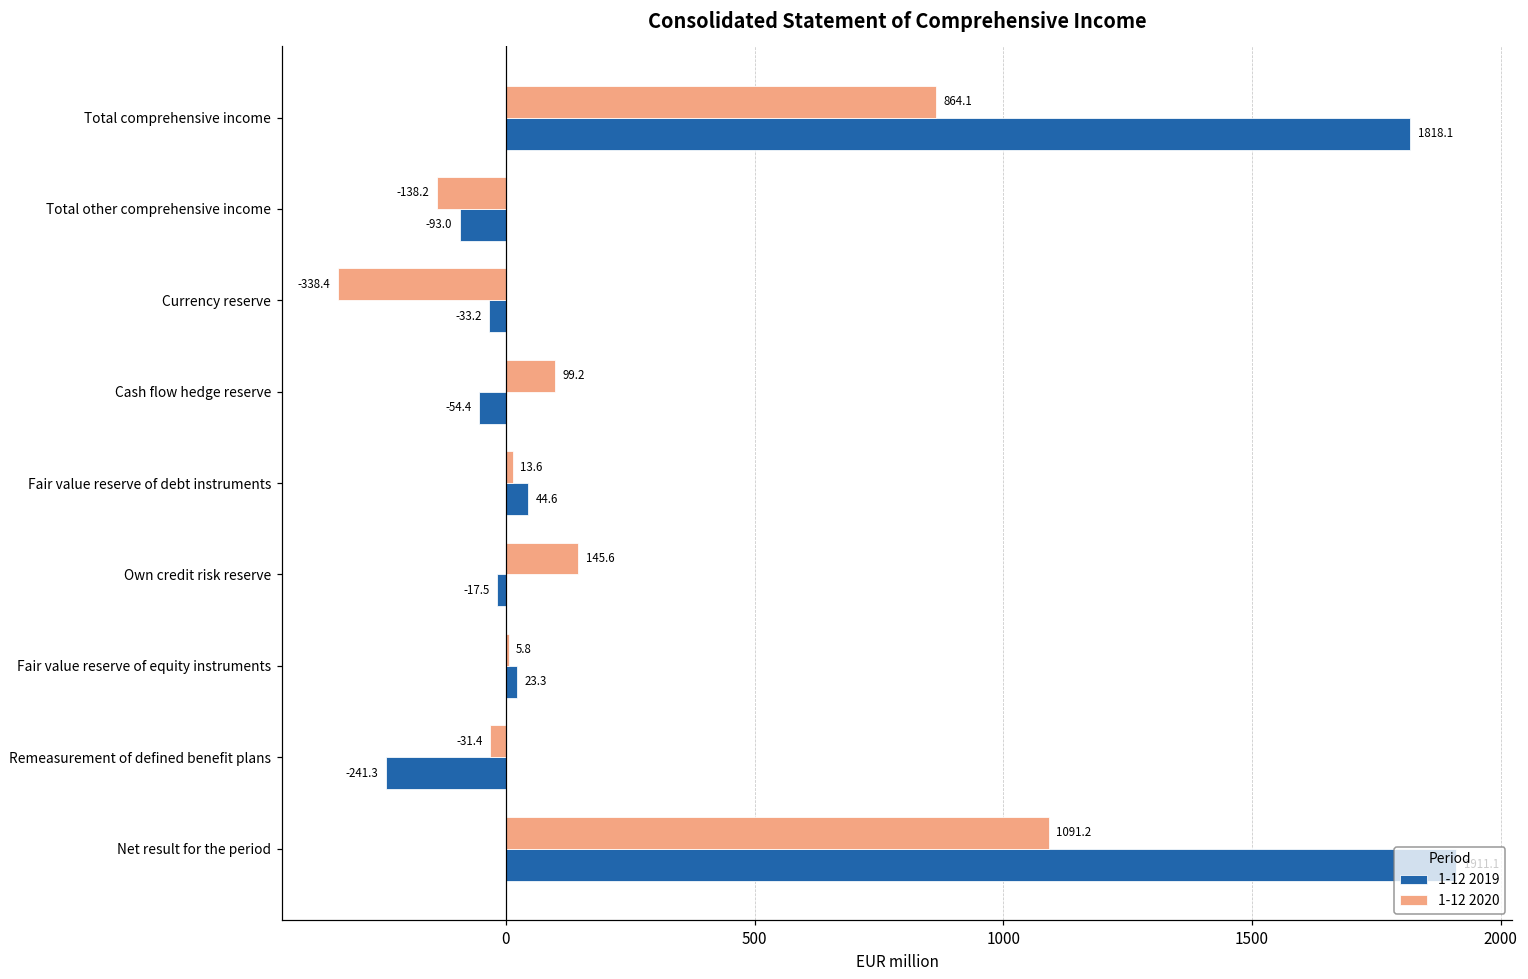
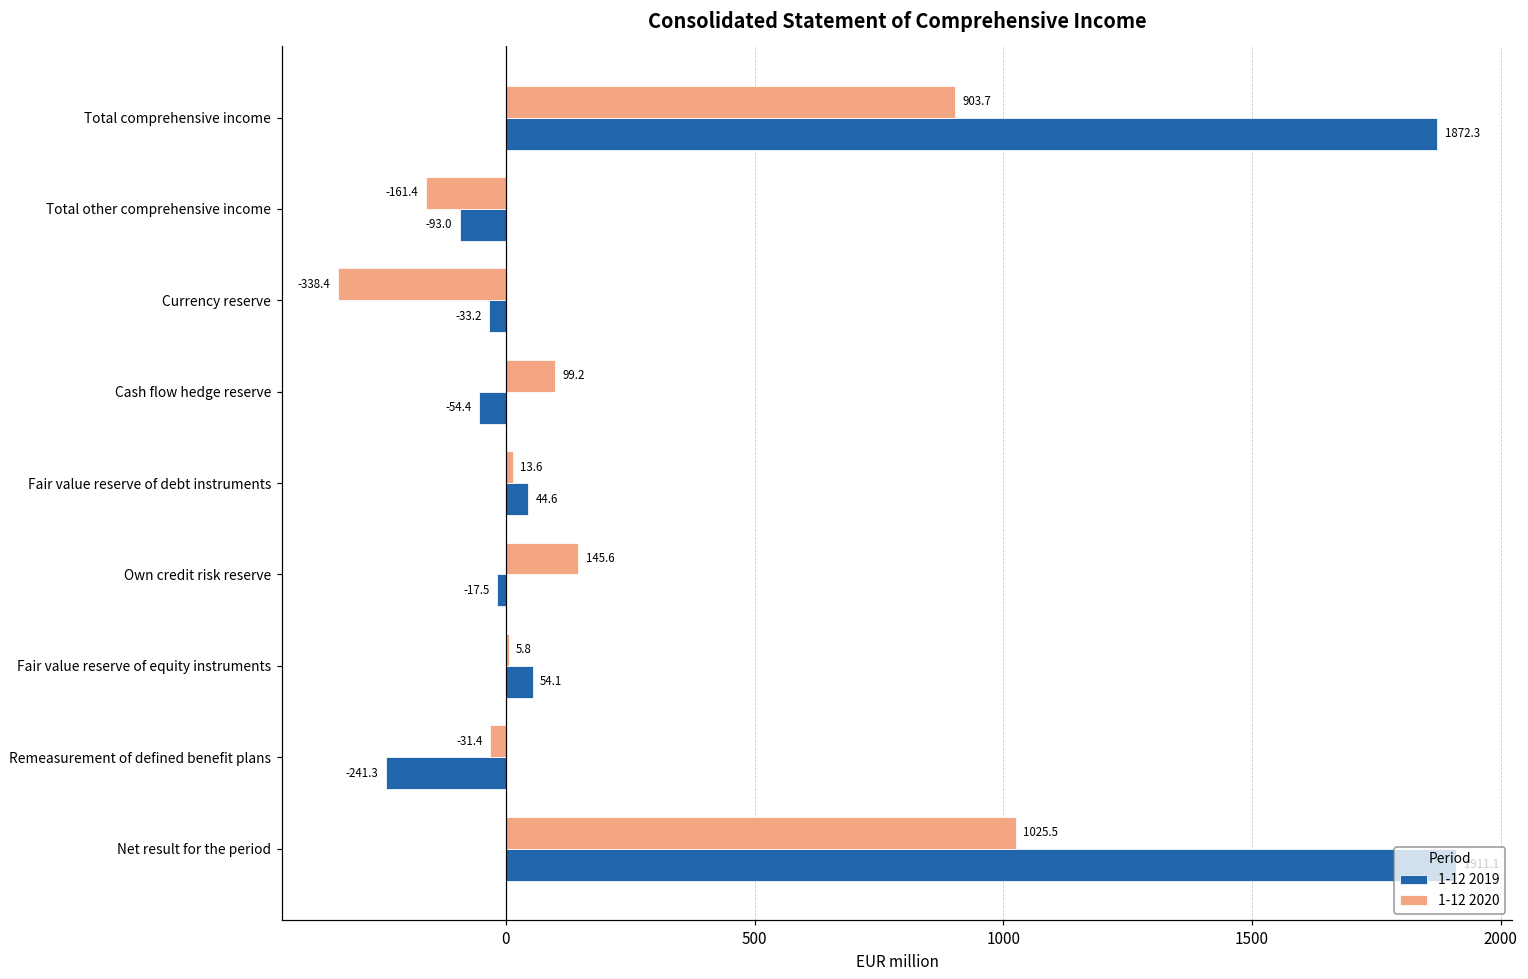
  {
    "1-12 2019": {
-     "Total comprehensive income": 1818.1,
+     "Total comprehensive income": 1872.3,
      "Total other comprehensive income": -93.0,
      "Currency reserve": -33.2,
      "Cash flow hedge reserve": -54.4,
      "Fair value reserve of debt instruments": 44.6,
      "Own credit risk reserve": -17.5,
-     "Fair value reserve of equity instruments": 23.3,
+     "Fair value reserve of equity instruments": 54.1,
      "Remeasurement of defined benefit plans": -241.3
    },
    "1-12 2020": {
-     "Total comprehensive income": 864.1,
-     "Total other comprehensive income": -138.2,
+     "Total comprehensive income": 903.7,
+     "Total other comprehensive income": -161.4,
      "Currency reserve": -338.4,
      "Cash flow hedge reserve": 99.2,
      "Fair value reserve of debt instruments": 13.6,
      "Own credit risk reserve": 145.6,
      "Fair value reserve of equity instruments": 5.8,
      "Remeasurement of defined benefit plans": -31.4,
-     "Net result for the period": 1091.2
+     "Net result for the period": 1025.5
    }
  }
